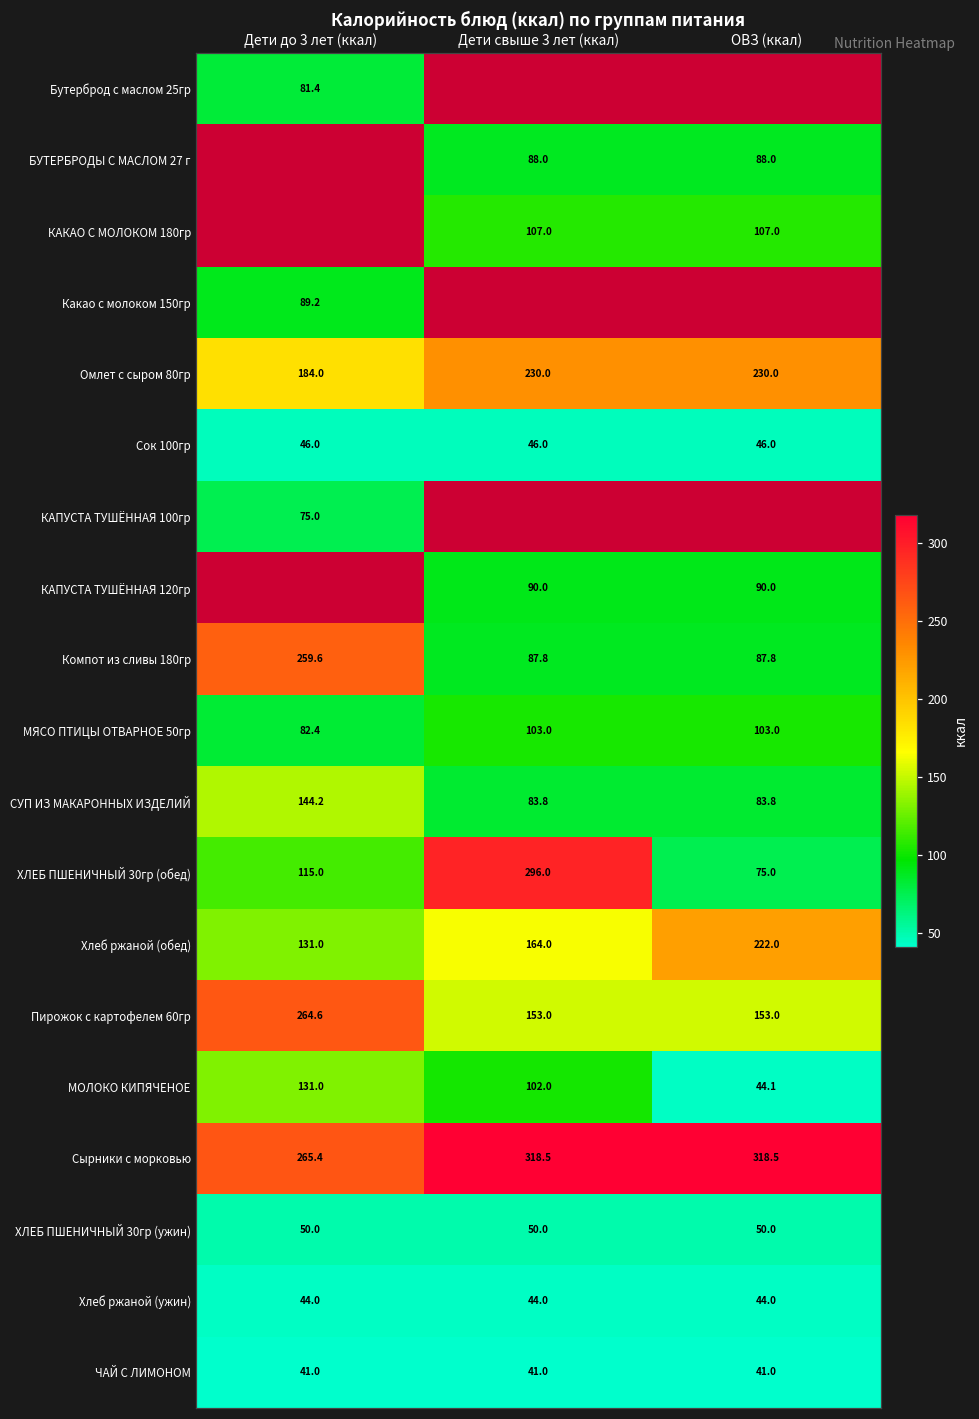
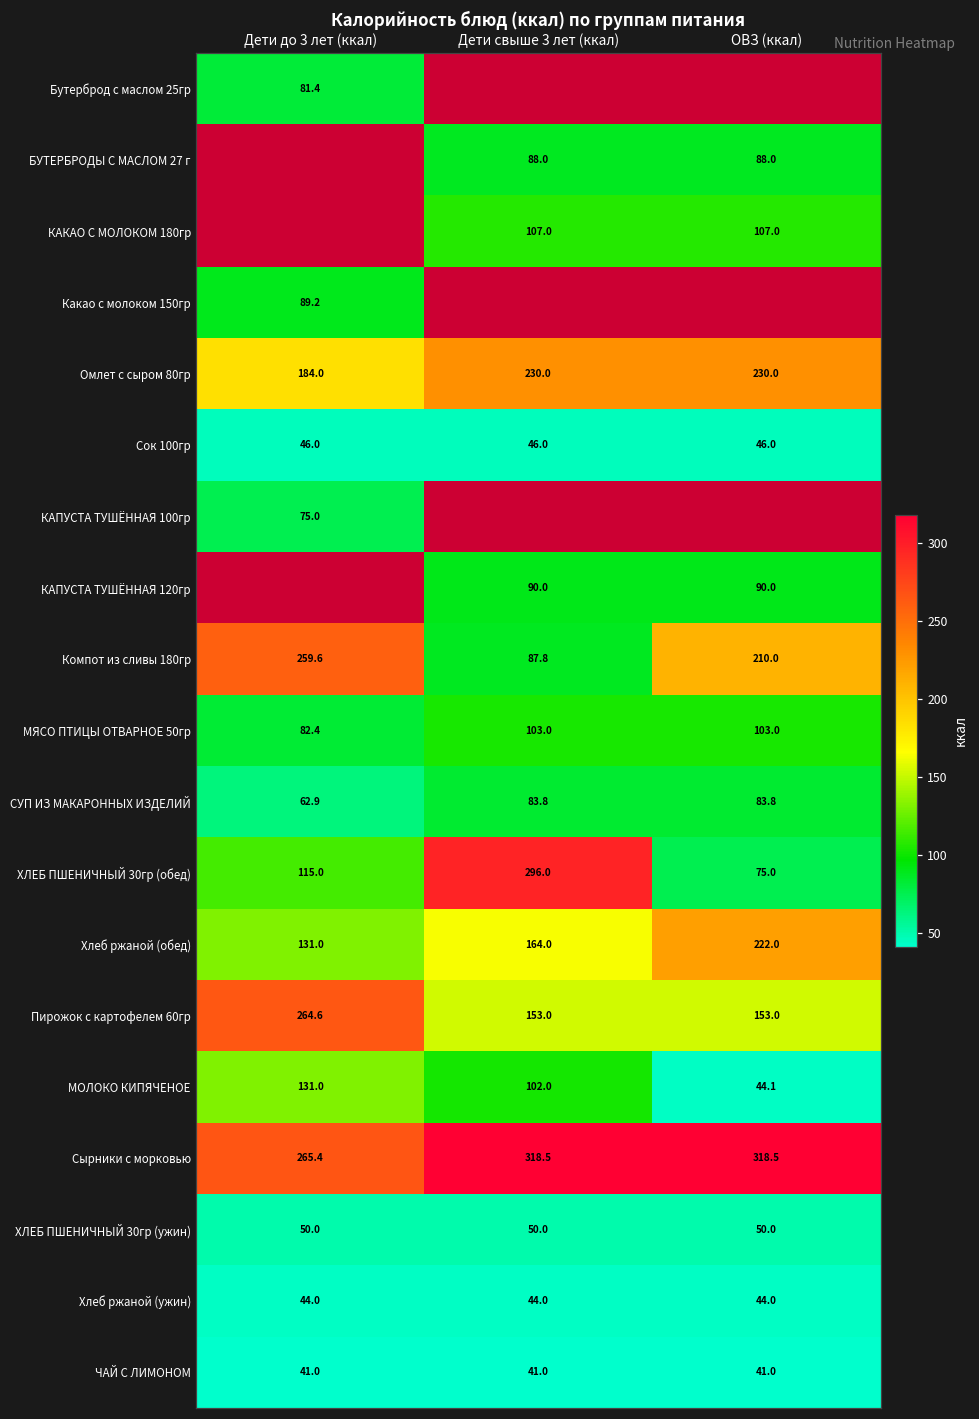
  {
    "Бутерброд с маслом 25гр": {
      "Дети до 3 лет (ккал)": 81.4
    },
    "БУТЕРБРОДЫ С МАСЛОМ 27 г": {
      "Дети свыше 3 лет (ккал)": 88.0,
      "ОВЗ (ккал)": 88.0
    },
    "КАКАО С МОЛОКОМ 180гр": {
      "Дети свыше 3 лет (ккал)": 107.0,
      "ОВЗ (ккал)": 107.0
    },
    "Какао с молоком 150гр": {
      "Дети до 3 лет (ккал)": 89.2
    },
    "Омлет с сыром 80гр": {
      "Дети до 3 лет (ккал)": 184.0,
      "Дети свыше 3 лет (ккал)": 230.0,
      "ОВЗ (ккал)": 230.0
    },
    "Сок 100гр": {
      "Дети до 3 лет (ккал)": 46.0,
      "Дети свыше 3 лет (ккал)": 46.0,
      "ОВЗ (ккал)": 46.0
    },
    "КАПУСТА ТУШЁННАЯ 100гр": {
      "Дети до 3 лет (ккал)": 75.0
    },
    "КАПУСТА ТУШЁННАЯ 120гр": {
      "Дети свыше 3 лет (ккал)": 90.0,
      "ОВЗ (ккал)": 90.0
    },
    "Компот из сливы 180гр": {
      "Дети до 3 лет (ккал)": 259.6,
      "Дети свыше 3 лет (ккал)": 87.8,
-     "ОВЗ (ккал)": 87.8
+     "ОВЗ (ккал)": 210.0
    },
    "МЯСО ПТИЦЫ ОТВАРНОЕ 50гр": {
      "Дети до 3 лет (ккал)": 82.4,
      "Дети свыше 3 лет (ккал)": 103.0,
      "ОВЗ (ккал)": 103.0
    },
    "СУП ИЗ МАКАРОННЫХ ИЗДЕЛИЙ": {
-     "Дети до 3 лет (ккал)": 144.2,
+     "Дети до 3 лет (ккал)": 62.9,
      "Дети свыше 3 лет (ккал)": 83.8,
      "ОВЗ (ккал)": 83.8
    },
    "ХЛЕБ ПШЕНИЧНЫЙ 30гр (обед)": {
      "Дети до 3 лет (ккал)": 115.0,
      "Дети свыше 3 лет (ккал)": 296.0,
      "ОВЗ (ккал)": 75.0
    },
    "Хлеб ржаной (обед)": {
      "Дети до 3 лет (ккал)": 131.0,
      "Дети свыше 3 лет (ккал)": 164.0,
      "ОВЗ (ккал)": 222.0
    },
    "Пирожок с картофелем 60гр": {
      "Дети до 3 лет (ккал)": 264.6,
      "Дети свыше 3 лет (ккал)": 153.0,
      "ОВЗ (ккал)": 153.0
    },
    "МОЛОКО КИПЯЧЕНОЕ": {
      "Дети до 3 лет (ккал)": 131.0,
      "Дети свыше 3 лет (ккал)": 102.0,
      "ОВЗ (ккал)": 44.1
    },
    "Сырники с морковью": {
      "Дети до 3 лет (ккал)": 265.4,
      "Дети свыше 3 лет (ккал)": 318.5,
      "ОВЗ (ккал)": 318.5
    },
    "ХЛЕБ ПШЕНИЧНЫЙ 30гр (ужин)": {
      "Дети до 3 лет (ккал)": 50.0,
      "Дети свыше 3 лет (ккал)": 50.0,
      "ОВЗ (ккал)": 50.0
    },
    "Хлеб ржаной (ужин)": {
      "Дети до 3 лет (ккал)": 44.0,
      "Дети свыше 3 лет (ккал)": 44.0,
      "ОВЗ (ккал)": 44.0
    },
    "ЧАЙ С ЛИМОНОМ": {
      "Дети до 3 лет (ккал)": 41.0,
      "Дети свыше 3 лет (ккал)": 41.0,
      "ОВЗ (ккал)": 41.0
    }
  }
